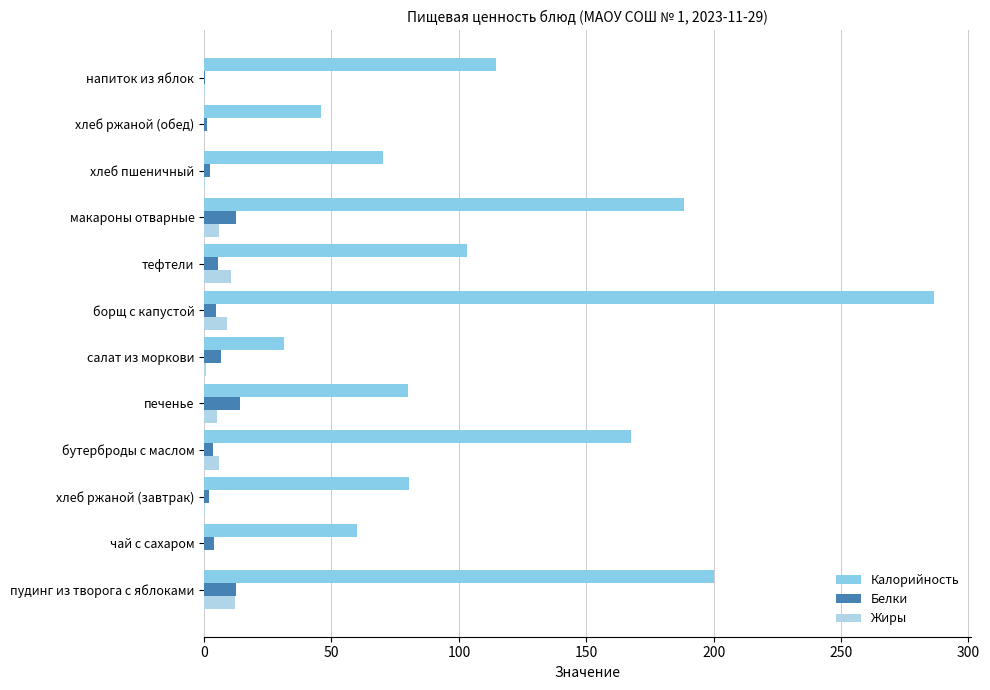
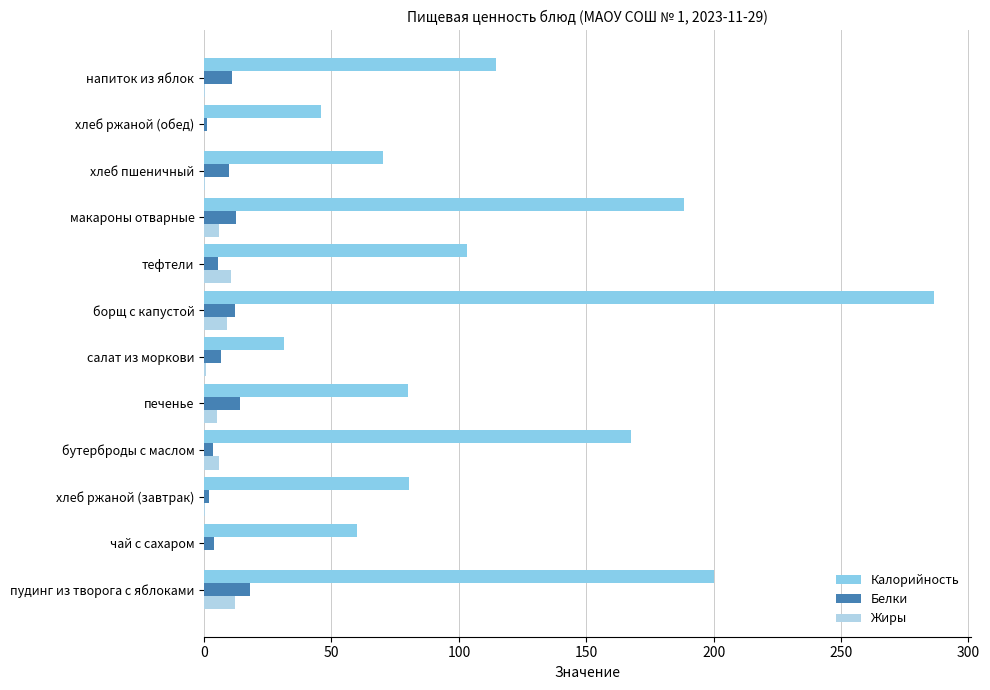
  {
    "Белки": {
-     "напиток из яблок": 0,
+     "напиток из яблок": 11,
      "хлеб ржаной (обед)": 1,
-     "хлеб пшеничный": 2,
+     "хлеб пшеничный": 10,
      "макароны отварные": 13,
      "тефтели": 6,
-     "борщ с капустой": 5,
+     "борщ с капустой": 12,
      "салат из моркови": 7,
      "печенье": 14,
      "бутерброды с маслом": 4,
      "хлеб ржаной (завтрак)": 2,
      "чай с сахаром": 4,
-     "пудинг из творога с яблоками": 12
+     "пудинг из творога с яблоками": 18
    }
  }
